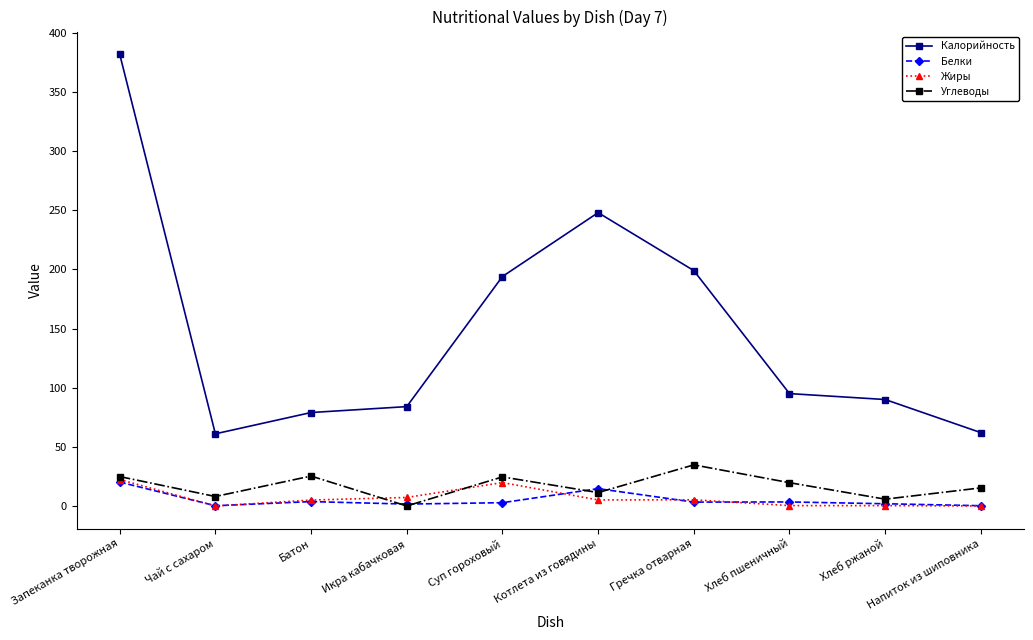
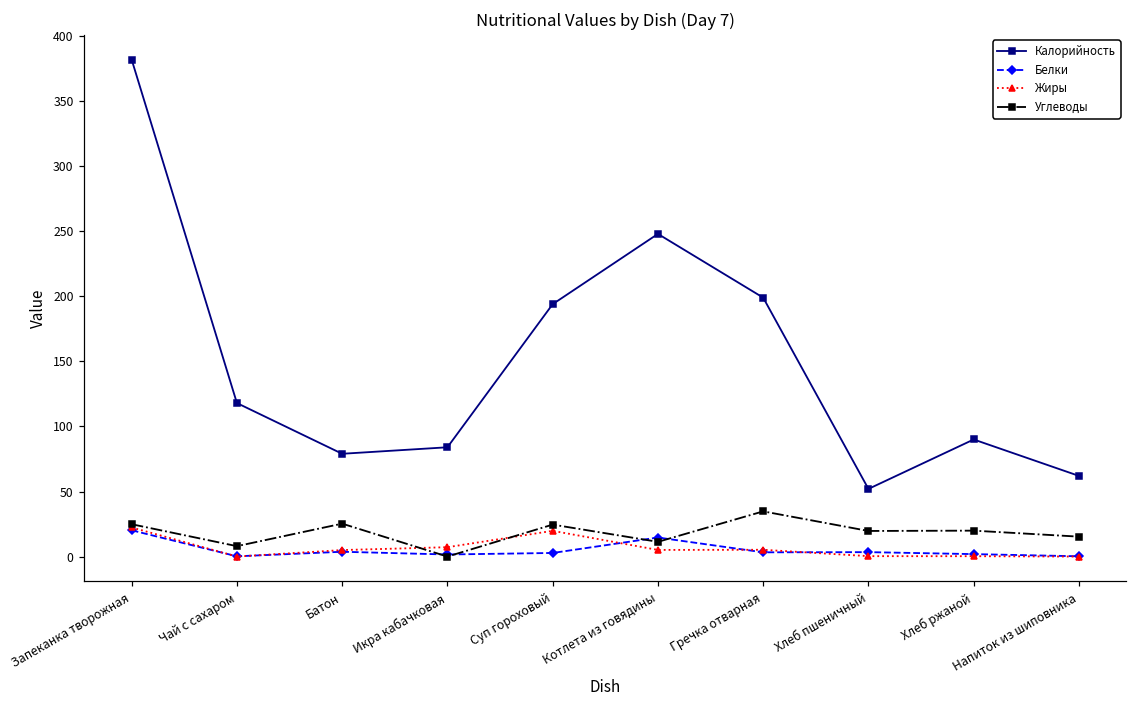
  {
    "Калорийность": {
      "Запеканка творожная": 382,
-     "Чай с сахаром": 61,
+     "Чай с сахаром": 118,
      "Батон": 79,
      "Икра кабачковая": 84,
      "Суп гороховый": 194,
      "Котлета из говядины": 248,
      "Гречка отварная": 199,
-     "Хлеб пшеничный": 95,
+     "Хлеб пшеничный": 52,
      "Хлеб ржаной": 90,
      "Напиток из шиповника": 62
    },
    "Белки": {
      "Запеканка творожная": 20,
      "Суп гороховый": 3,
      "Котлета из говядины": 15,
      "Хлеб пшеничный": 3
    },
    "Жиры": {
      "Запеканка творожная": 22,
      "Икра кабачковая": 7,
      "Суп гороховый": 20,
      "Котлета из говядины": 5,
      "Хлеб пшеничный": 0
    },
    "Углеводы": {
      "Запеканка творожная": 25,
      "Чай с сахаром": 8,
      "Батон": 25,
      "Суп гороховый": 25,
      "Котлета из говядины": 11,
      "Гречка отварная": 35,
      "Хлеб пшеничный": 20,
-     "Хлеб ржаной": 6,
+     "Хлеб ржаной": 20,
      "Напиток из шиповника": 15
    }
  }
